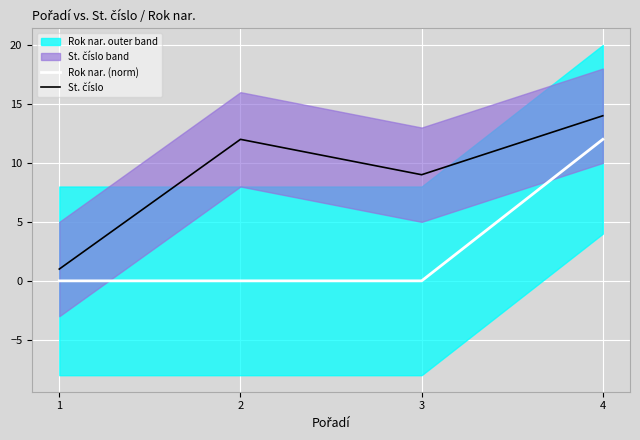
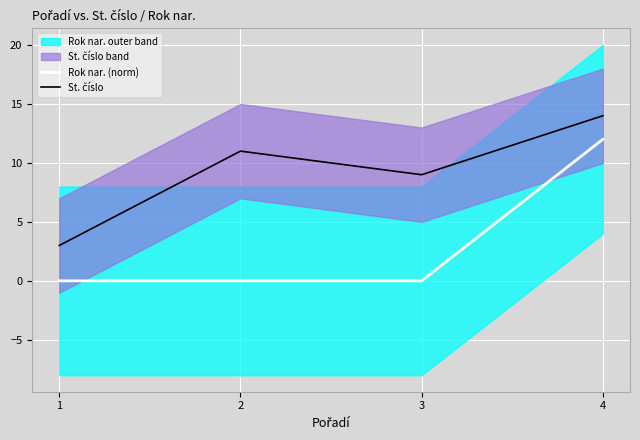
  {
    "Rok nar. (norm)": {
      "1": 0,
      "2": 0,
      "3": 0,
      "4": 12
    },
    "St. číslo": {
-     "1": 1,
-     "2": 12,
+     "1": 3,
+     "2": 11,
      "3": 9,
      "4": 14
    },
    "St. číslo band": {
      "2": 8
    }
  }
